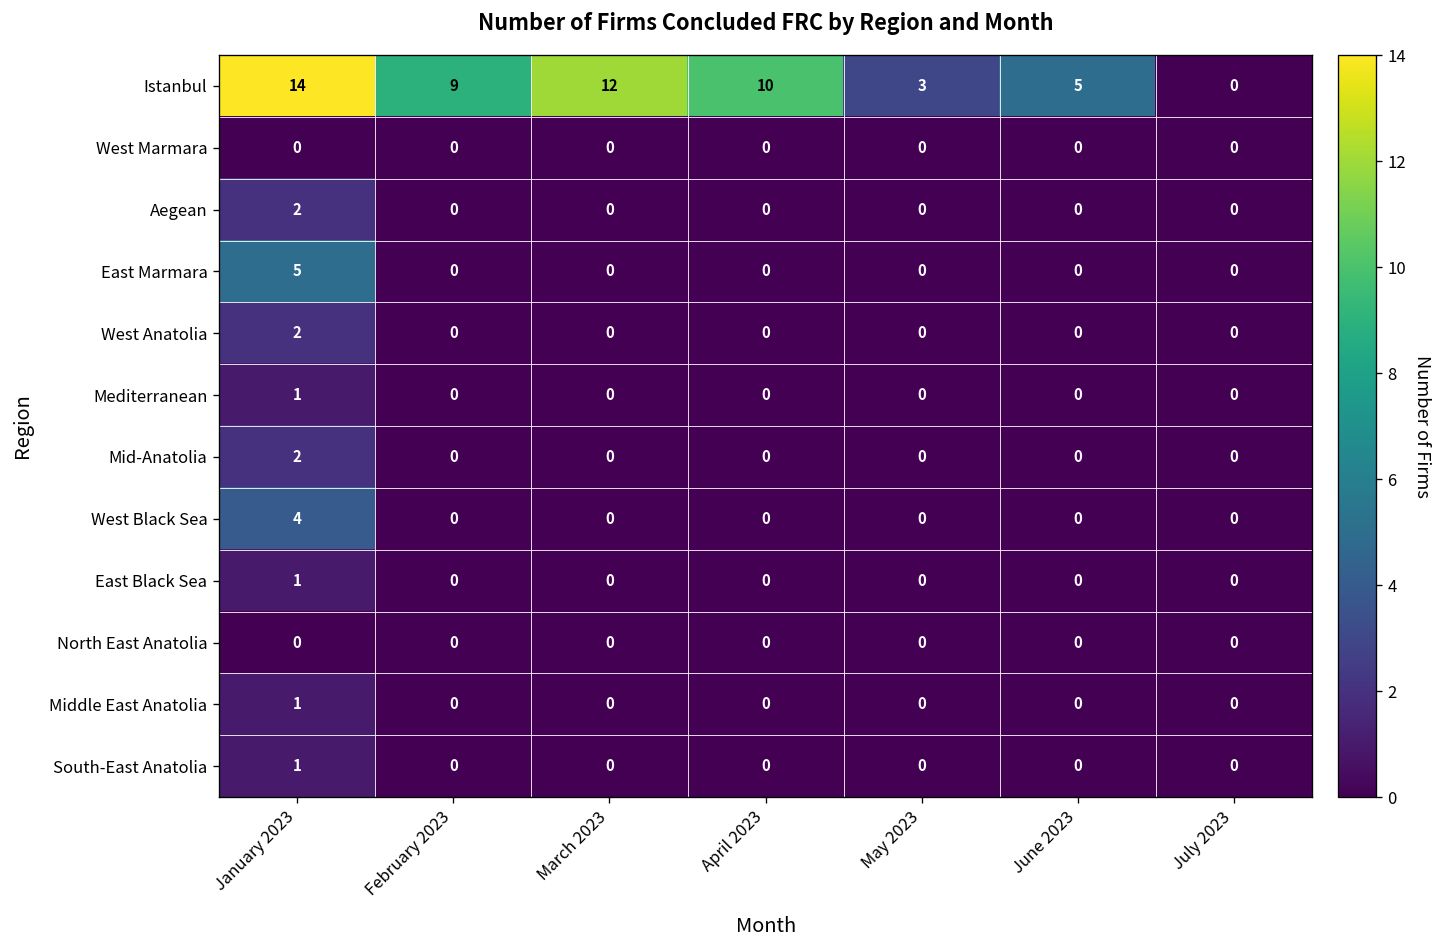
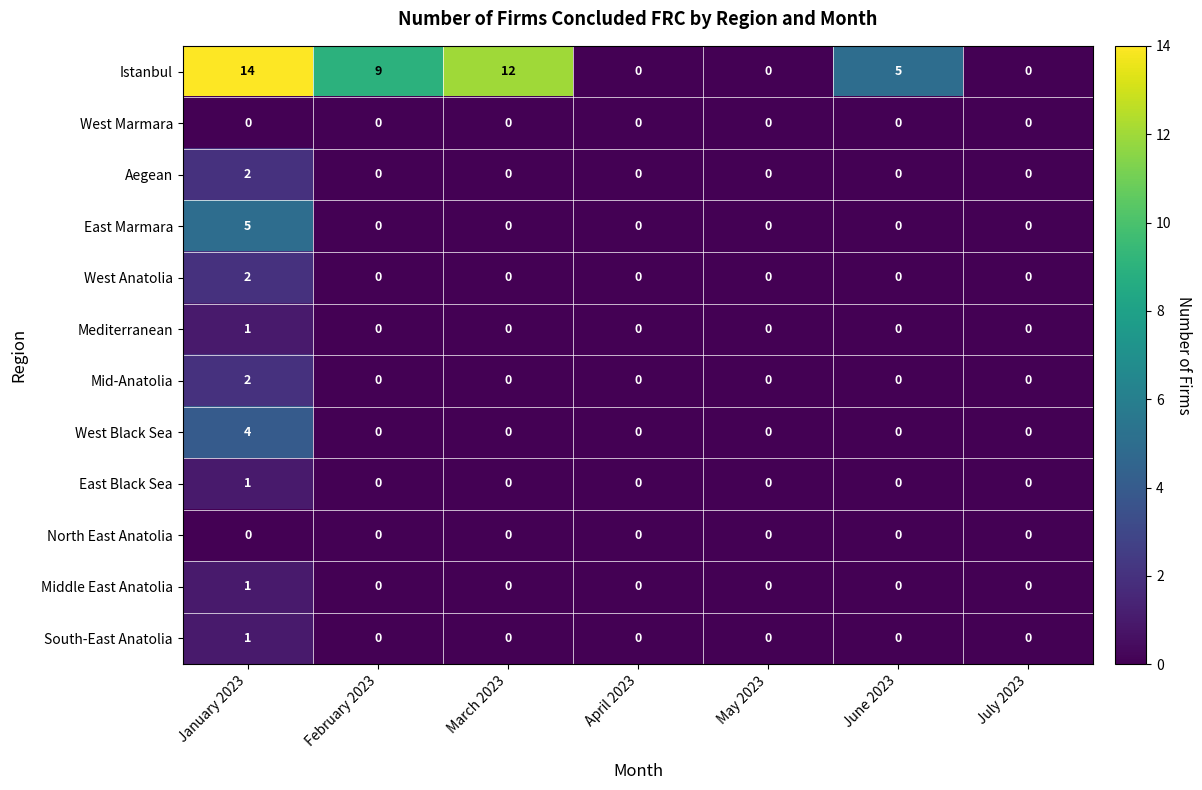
  {
    "Istanbul": {
      "January 2023": 14,
      "February 2023": 9,
      "March 2023": 12,
-     "April 2023": 10,
-     "May 2023": 3,
+     "April 2023": 0,
+     "May 2023": 0,
      "June 2023": 5,
      "July 2023": 0
    },
    "West Marmara": {
      "January 2023": 0,
      "February 2023": 0,
      "March 2023": 0,
      "April 2023": 0,
      "May 2023": 0,
      "June 2023": 0,
      "July 2023": 0
    },
    "Aegean": {
      "January 2023": 2,
      "February 2023": 0,
      "March 2023": 0,
      "April 2023": 0,
      "May 2023": 0,
      "June 2023": 0,
      "July 2023": 0
    },
    "East Marmara": {
      "January 2023": 5,
      "February 2023": 0,
      "March 2023": 0,
      "April 2023": 0,
      "May 2023": 0,
      "June 2023": 0,
      "July 2023": 0
    },
    "West Anatolia": {
      "January 2023": 2,
      "February 2023": 0,
      "March 2023": 0,
      "April 2023": 0,
      "May 2023": 0,
      "June 2023": 0,
      "July 2023": 0
    },
    "Mediterranean": {
      "January 2023": 1,
      "February 2023": 0,
      "March 2023": 0,
      "April 2023": 0,
      "May 2023": 0,
      "June 2023": 0,
      "July 2023": 0
    },
    "Mid-Anatolia": {
      "January 2023": 2,
      "February 2023": 0,
      "March 2023": 0,
      "April 2023": 0,
      "May 2023": 0,
      "June 2023": 0,
      "July 2023": 0
    },
    "West Black Sea": {
      "January 2023": 4,
      "February 2023": 0,
      "March 2023": 0,
      "April 2023": 0,
      "May 2023": 0,
      "June 2023": 0,
      "July 2023": 0
    },
    "East Black Sea": {
      "January 2023": 1,
      "February 2023": 0,
      "March 2023": 0,
      "April 2023": 0,
      "May 2023": 0,
      "June 2023": 0,
      "July 2023": 0
    },
    "North East Anatolia": {
      "January 2023": 0,
      "February 2023": 0,
      "March 2023": 0,
      "April 2023": 0,
      "May 2023": 0,
      "June 2023": 0,
      "July 2023": 0
    },
    "Middle East Anatolia": {
      "January 2023": 1,
      "February 2023": 0,
      "March 2023": 0,
      "April 2023": 0,
      "May 2023": 0,
      "June 2023": 0,
      "July 2023": 0
    },
    "South-East Anatolia": {
      "January 2023": 1,
      "February 2023": 0,
      "March 2023": 0,
      "April 2023": 0,
      "May 2023": 0,
      "June 2023": 0,
      "July 2023": 0
    }
  }
